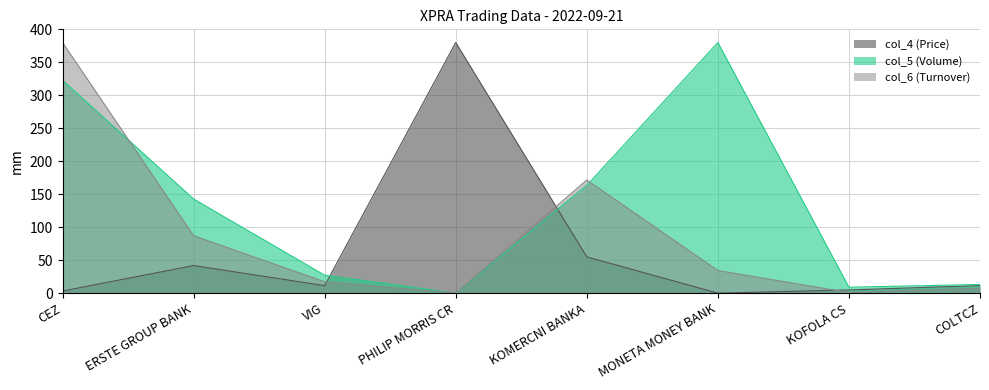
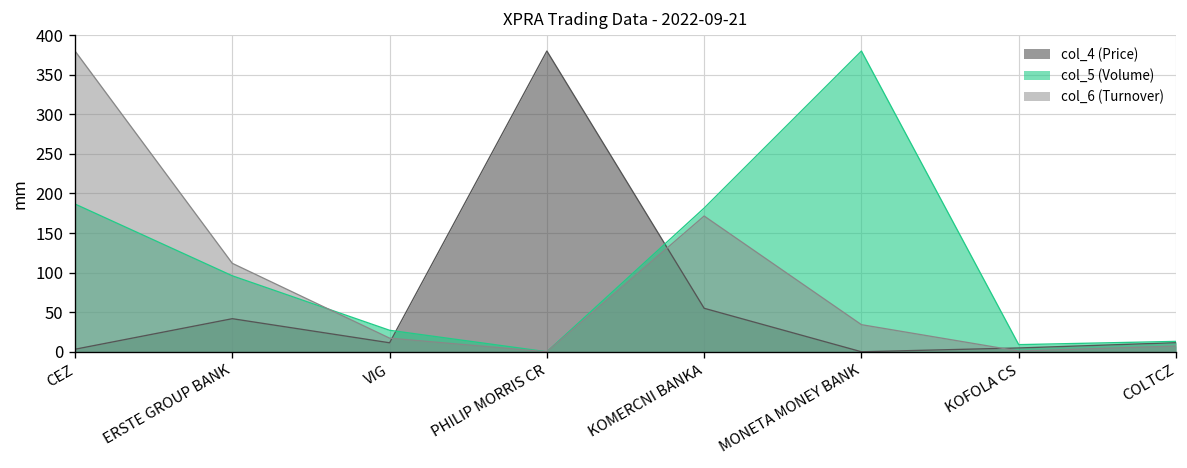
  {
    "col_4 (Price)": {
      "CEZ": 0,
      "ERSTE GROUP BANK": 40,
      "VIG": 10,
      "PHILIP MORRIS CR": 380,
      "KOMERCNI BANKA": 50,
      "MONETA MONEY BANK": 0,
      "KOFOLA CS": 0
    },
    "col_5 (Volume)": {
-     "CEZ": 320,
-     "ERSTE GROUP BANK": 140,
+     "CEZ": 190,
+     "ERSTE GROUP BANK": 100,
      "VIG": 30,
-     "KOMERCNI BANKA": 160,
+     "KOMERCNI BANKA": 180,
      "MONETA MONEY BANK": 380,
      "KOFOLA CS": 10
    },
    "col_6 (Turnover)": {
      "CEZ": 380,
-     "ERSTE GROUP BANK": 90,
+     "ERSTE GROUP BANK": 110,
      "VIG": 20,
      "KOMERCNI BANKA": 170,
      "MONETA MONEY BANK": 30,
      "KOFOLA CS": 0,
      "COLTCZ": 10
    }
  }
